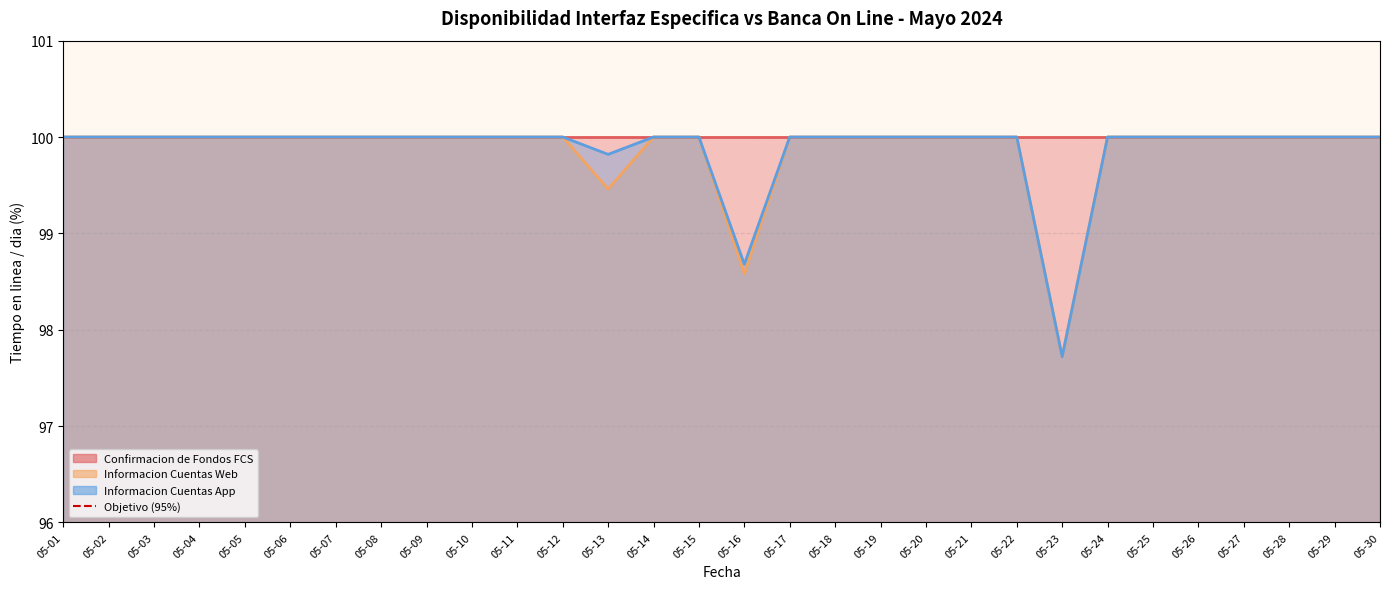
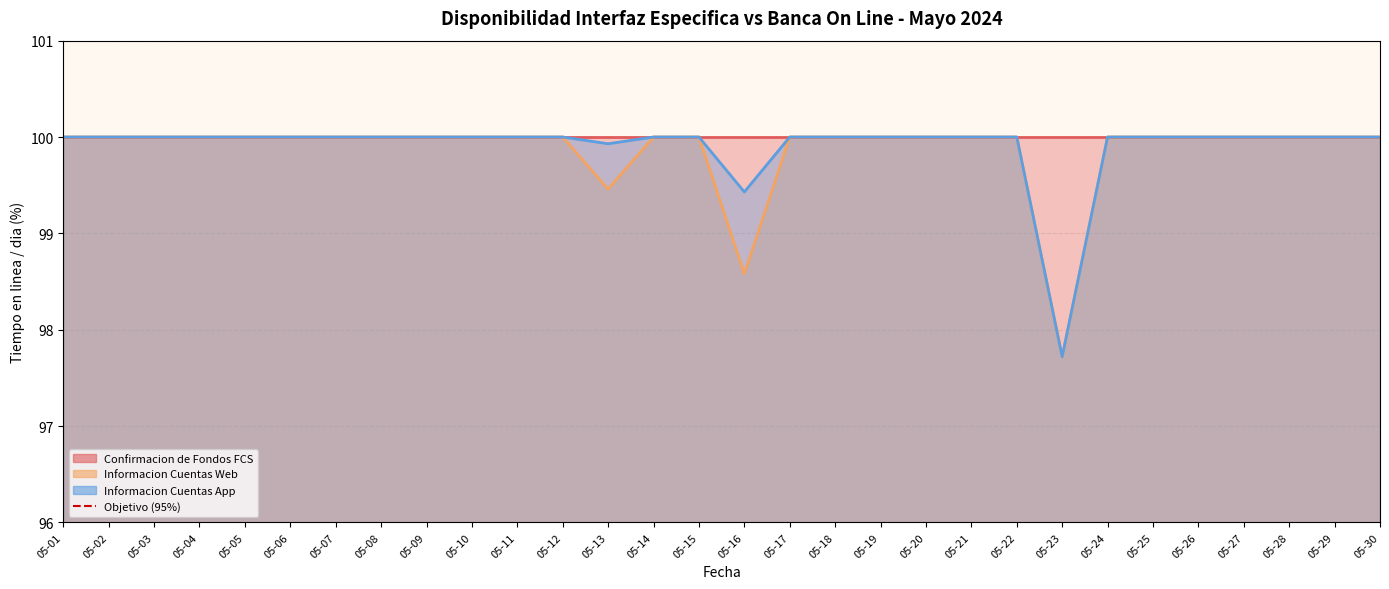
  {
    "Informacion Cuentas App": {
-     "05-13": 99.8,
-     "05-16": 98.7
+     "05-13": 99.9,
+     "05-16": 99.4
    }
  }
